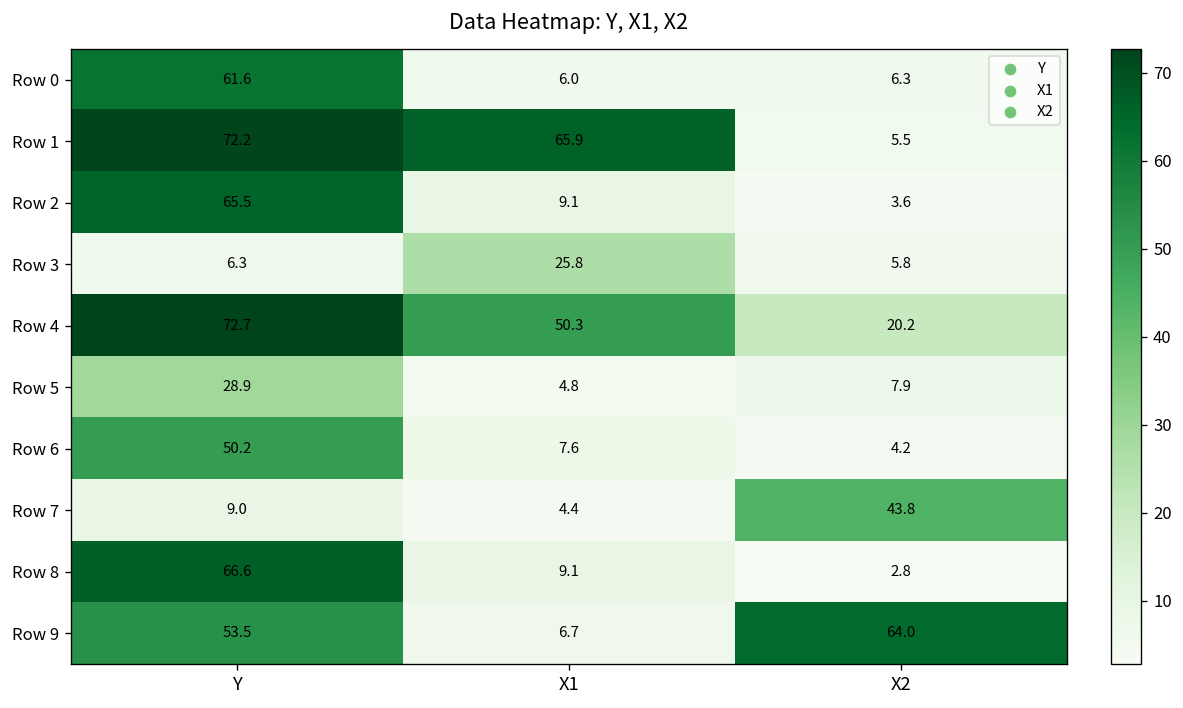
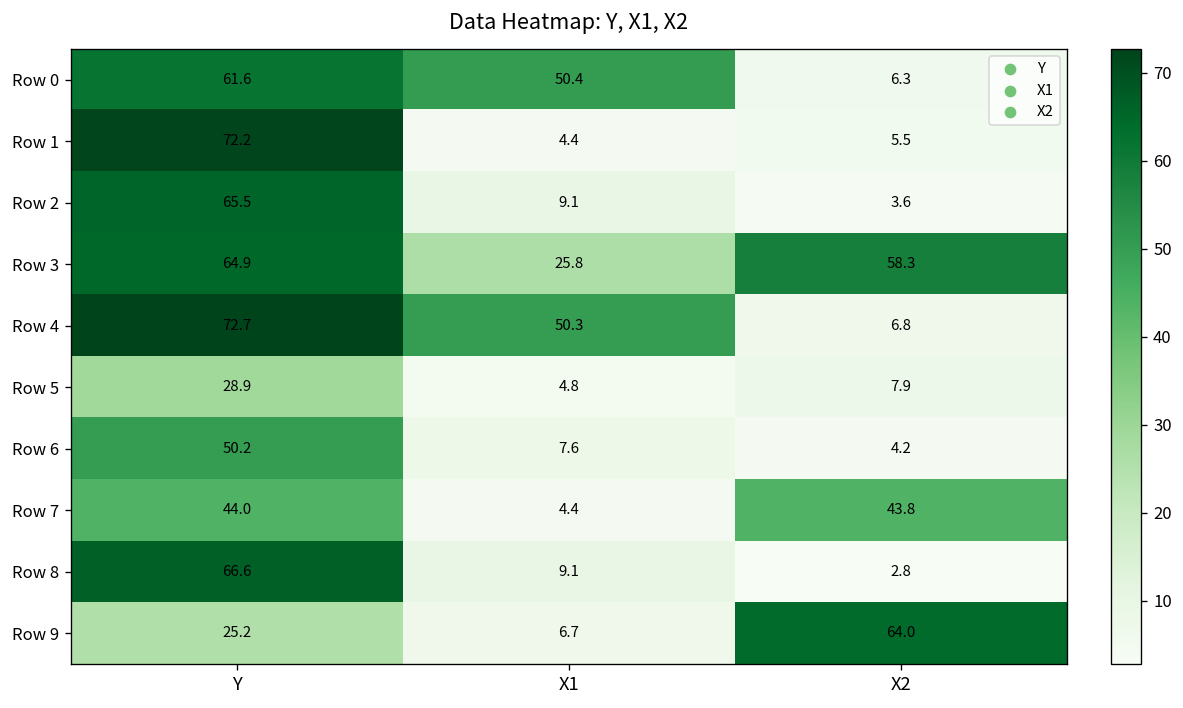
  {
    "Row 0": {
      "Y": 61.6,
-     "X1": 6.0,
+     "X1": 50.4,
      "X2": 6.3
    },
    "Row 1": {
      "Y": 72.2,
-     "X1": 65.9,
+     "X1": 4.4,
      "X2": 5.5
    },
    "Row 2": {
      "Y": 65.5,
      "X1": 9.1,
      "X2": 3.6
    },
    "Row 3": {
-     "Y": 6.3,
+     "Y": 64.9,
      "X1": 25.8,
-     "X2": 5.8
+     "X2": 58.3
    },
    "Row 4": {
      "Y": 72.7,
      "X1": 50.3,
-     "X2": 20.2
+     "X2": 6.8
    },
    "Row 5": {
      "Y": 28.9,
      "X1": 4.8,
      "X2": 7.9
    },
    "Row 6": {
      "Y": 50.2,
      "X1": 7.6,
      "X2": 4.2
    },
    "Row 7": {
-     "Y": 9.0,
+     "Y": 44.0,
      "X1": 4.4,
      "X2": 43.8
    },
    "Row 8": {
      "Y": 66.6,
      "X1": 9.1,
      "X2": 2.8
    },
    "Row 9": {
-     "Y": 53.5,
+     "Y": 25.2,
      "X1": 6.7,
      "X2": 64.0
    }
  }
